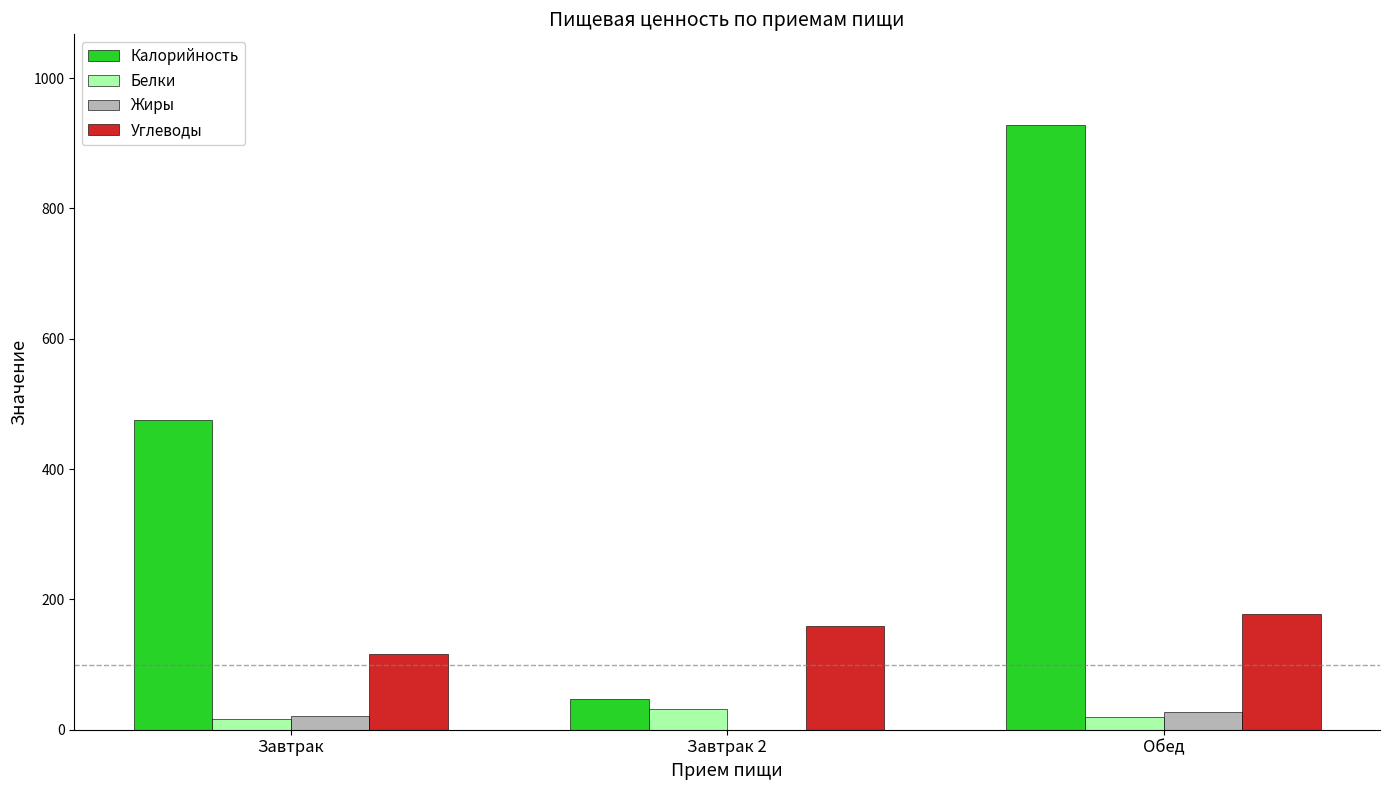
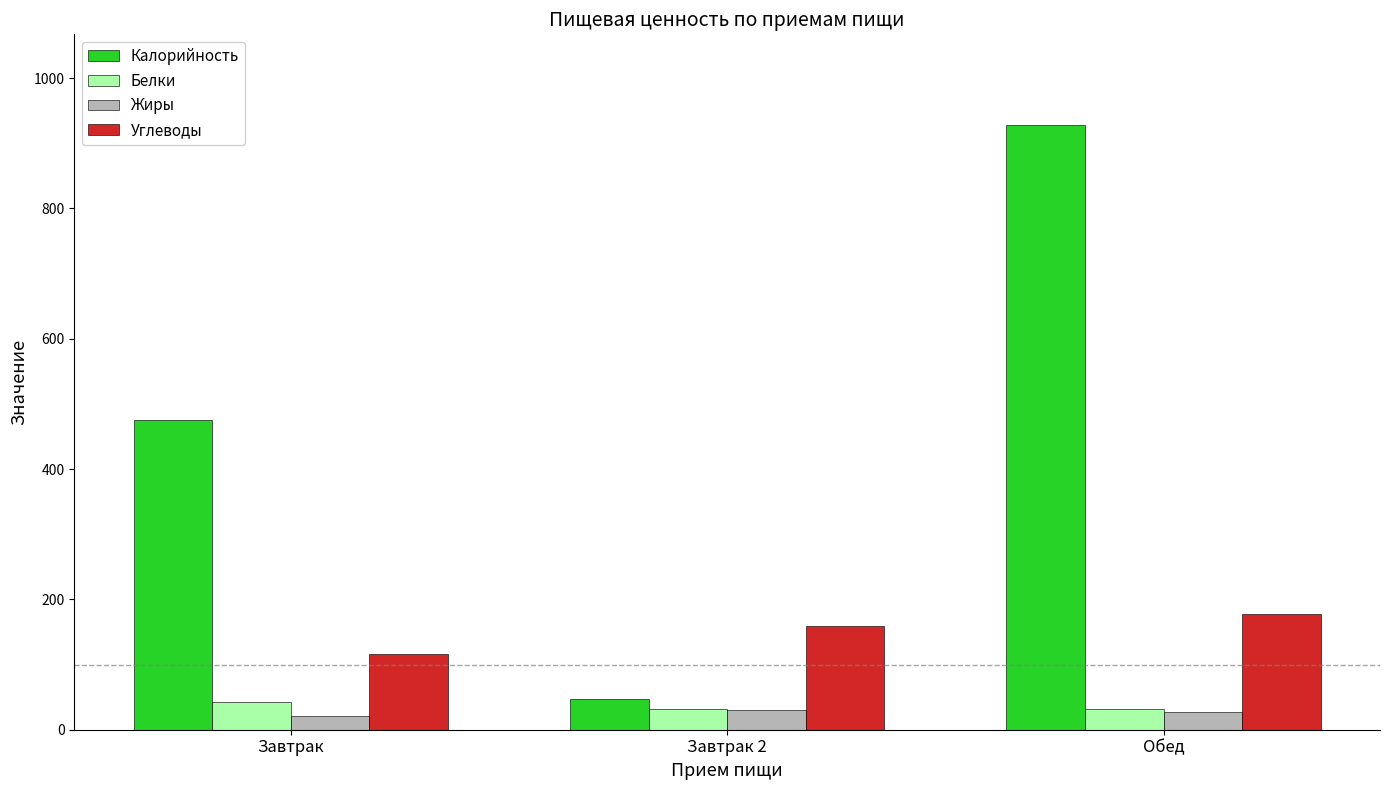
  {
    "Калорийность": {
      "Завтрак": 480,
      "Завтрак 2": 50,
      "Обед": 930
    },
    "Белки": {
-     "Завтрак": 20,
+     "Завтрак": 40,
      "Завтрак 2": 30,
-     "Обед": 20
+     "Обед": 30
    },
    "Жиры": {
      "Завтрак": 20,
-     "Завтрак 2": 0,
+     "Завтрак 2": 30,
      "Обед": 30
    },
    "Углеводы": {
      "Завтрак": 120,
      "Завтрак 2": 160,
      "Обед": 180
    }
  }
